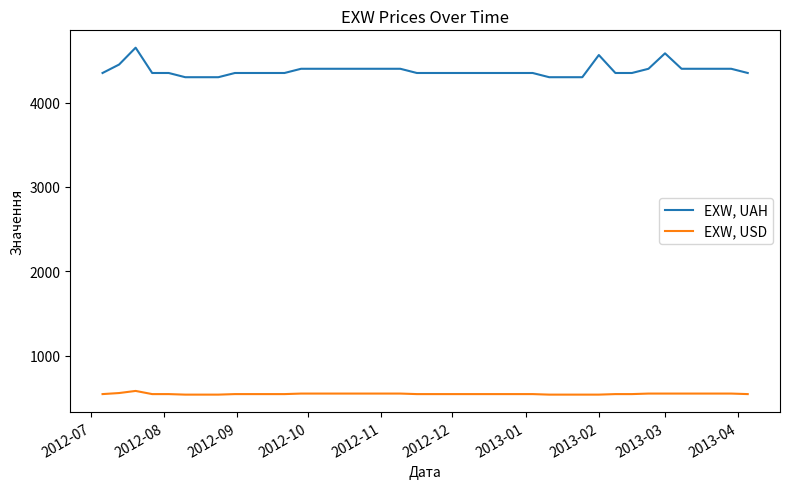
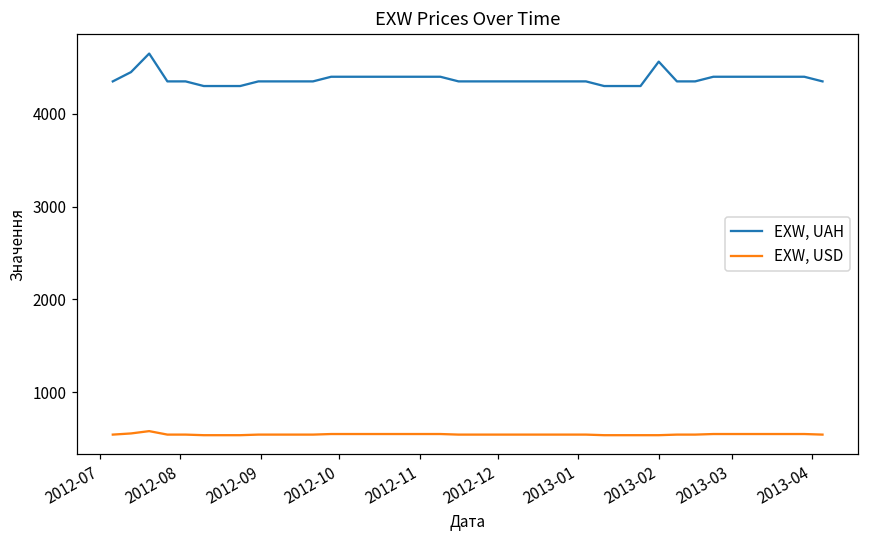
  {
    "EXW, UAH": {
      "2013-02": 4600,
-     "2013-03": 4600
+     "2013-03": 4400
    },
    "EXW, USD": {
      "2013-02": 500,
      "2013-03": 600
    }
  }
